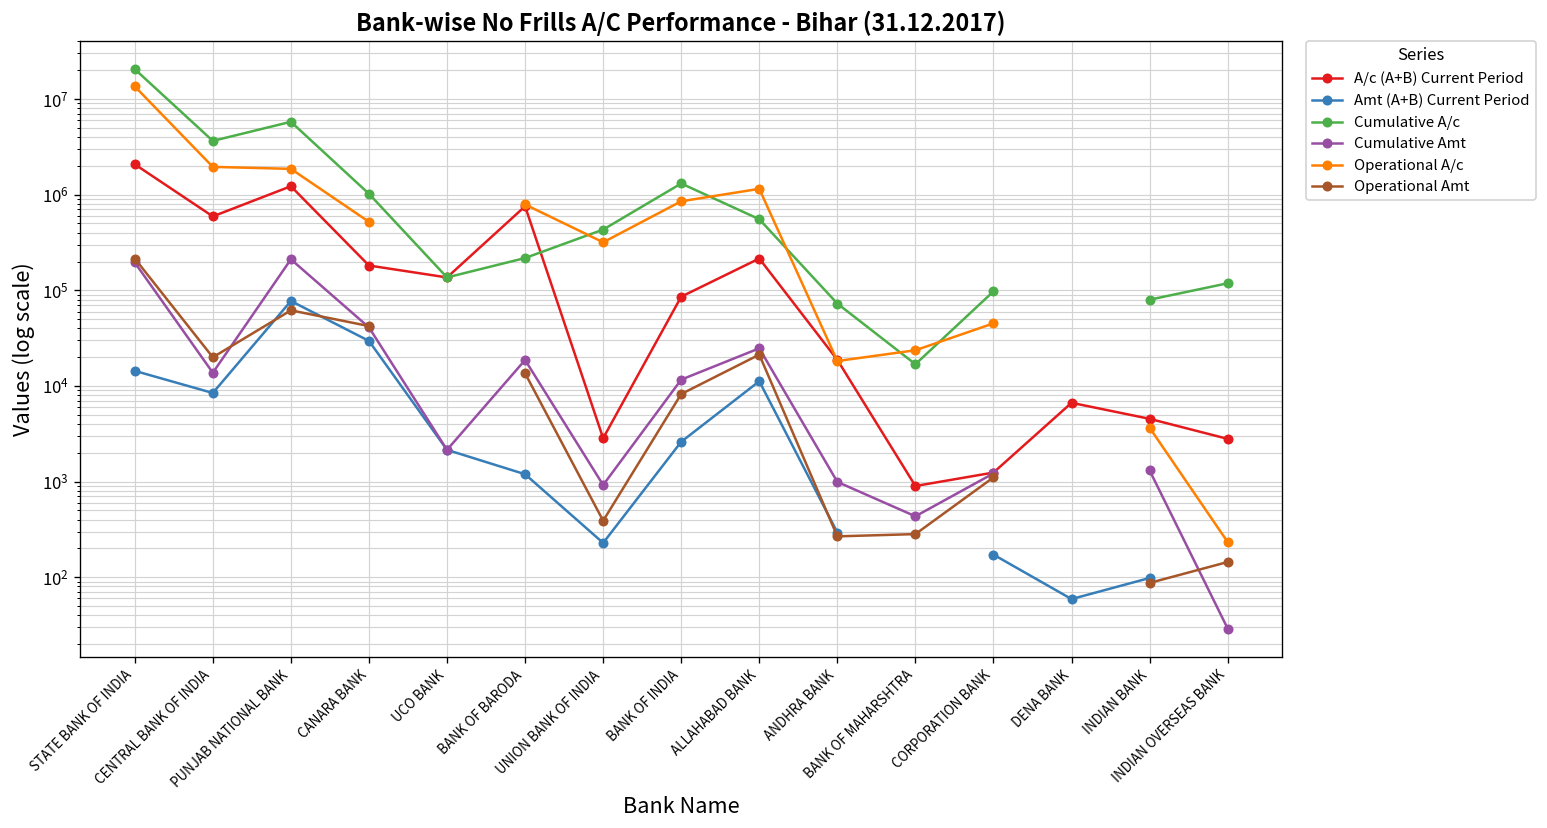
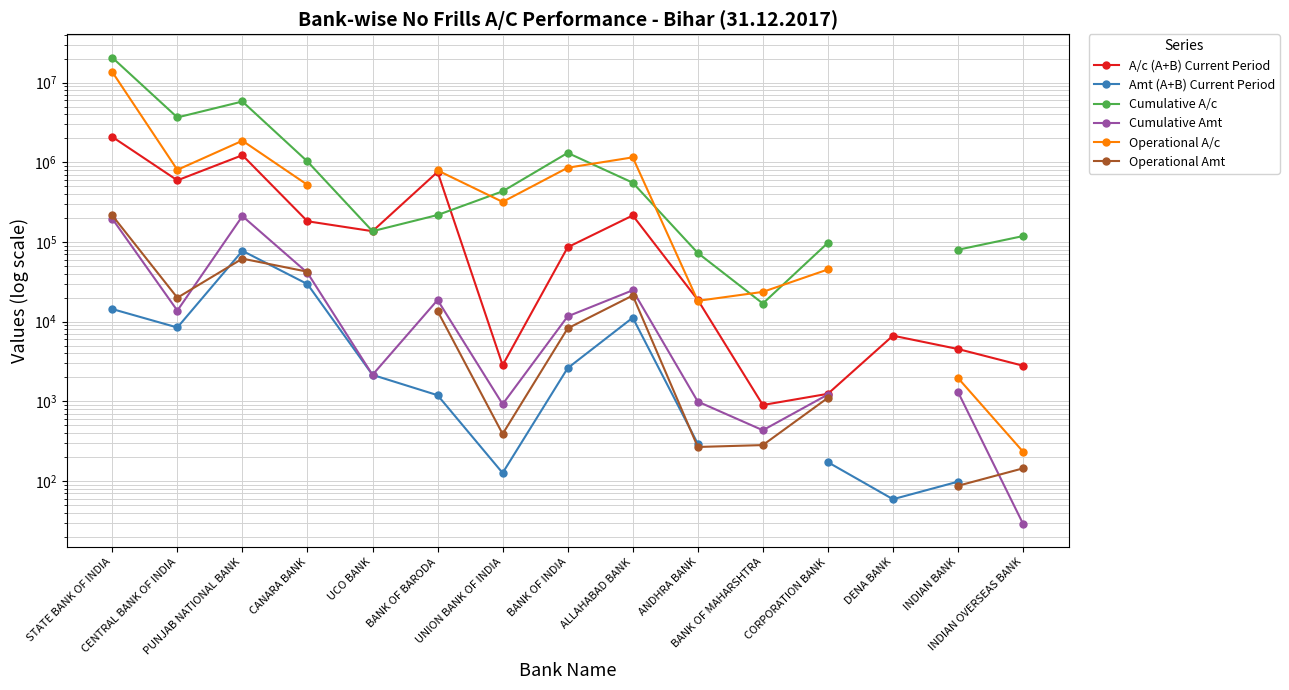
  {
    "A/c (A+B) Current Period": {
      "STATE BANK OF INDIA": 2100000,
      "CENTRAL BANK OF INDIA": 600000,
      "PUNJAB NATIONAL BANK": 1200000,
      "CANARA BANK": 180000,
      "UNION BANK OF INDIA": 2800,
      "BANK OF INDIA": 90000,
      "ALLAHABAD BANK": 210000,
      "BANK OF MAHARSHTRA": 900,
      "DENA BANK": 7000,
      "INDIAN BANK": 5000,
      "INDIAN OVERSEAS BANK": 2800
    },
    "Amt (A+B) Current Period": {
      "STATE BANK OF INDIA": 14000,
      "CENTRAL BANK OF INDIA": 8000,
      "PUNJAB NATIONAL BANK": 80000,
      "CANARA BANK": 30000,
      "BANK OF BARODA": 1200,
-     "UNION BANK OF INDIA": 230,
+     "UNION BANK OF INDIA": 130,
      "BANK OF INDIA": 2600,
      "ALLAHABAD BANK": 11000,
      "ANDHRA BANK": 290,
      "CORPORATION BANK": 170,
      "DENA BANK": 60,
      "INDIAN BANK": 100
    },
    "Cumulative A/c": {
      "STATE BANK OF INDIA": 21000000,
      "CENTRAL BANK OF INDIA": 4000000,
      "PUNJAB NATIONAL BANK": 6000000,
      "CANARA BANK": 1000000,
      "BANK OF BARODA": 220000,
      "UNION BANK OF INDIA": 400000,
      "BANK OF INDIA": 1300000,
      "ALLAHABAD BANK": 600000,
      "ANDHRA BANK": 70000,
      "BANK OF MAHARSHTRA": 17000,
      "CORPORATION BANK": 100000,
      "INDIAN BANK": 80000,
      "INDIAN OVERSEAS BANK": 120000
    },
    "Cumulative Amt": {
      "STATE BANK OF INDIA": 200000,
      "CENTRAL BANK OF INDIA": 14000,
      "PUNJAB NATIONAL BANK": 210000,
      "BANK OF BARODA": 19000,
      "UNION BANK OF INDIA": 900,
      "BANK OF INDIA": 12000,
      "ALLAHABAD BANK": 25000,
      "ANDHRA BANK": 1000,
      "BANK OF MAHARSHTRA": 400,
      "INDIAN BANK": 1300,
      "INDIAN OVERSEAS BANK": 29
    },
    "Operational A/c": {
      "STATE BANK OF INDIA": 14000000,
-     "CENTRAL BANK OF INDIA": 2000000,
+     "CENTRAL BANK OF INDIA": 800000,
      "PUNJAB NATIONAL BANK": 1900000,
      "CANARA BANK": 500000,
      "UNION BANK OF INDIA": 320000,
      "BANK OF INDIA": 900000,
      "ALLAHABAD BANK": 1200000,
      "BANK OF MAHARSHTRA": 24000,
      "CORPORATION BANK": 50000,
-     "INDIAN BANK": 4000,
+     "INDIAN BANK": 2000,
      "INDIAN OVERSEAS BANK": 230
    },
    "Operational Amt": {
      "STATE BANK OF INDIA": 210000,
      "CENTRAL BANK OF INDIA": 20000,
      "PUNJAB NATIONAL BANK": 60000,
      "BANK OF BARODA": 14000,
      "UNION BANK OF INDIA": 400,
      "BANK OF INDIA": 8000,
      "ALLAHABAD BANK": 21000,
      "ANDHRA BANK": 270,
      "BANK OF MAHARSHTRA": 280,
      "CORPORATION BANK": 1100,
      "INDIAN BANK": 90,
      "INDIAN OVERSEAS BANK": 140
    }
  }
